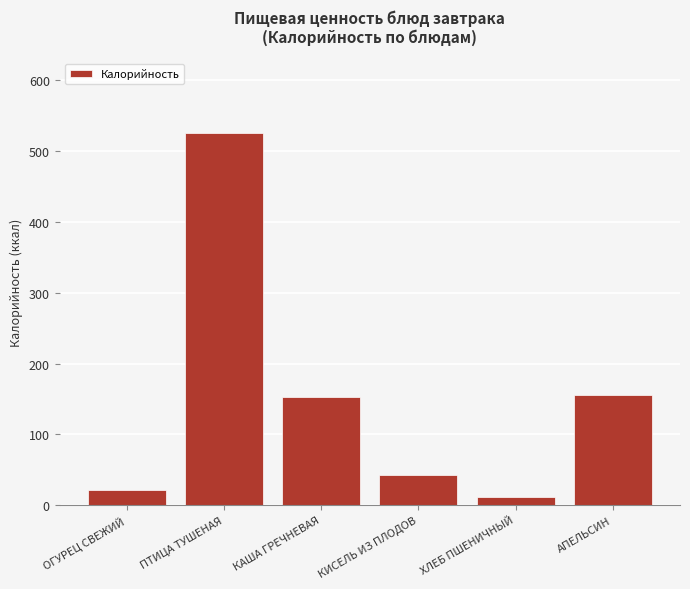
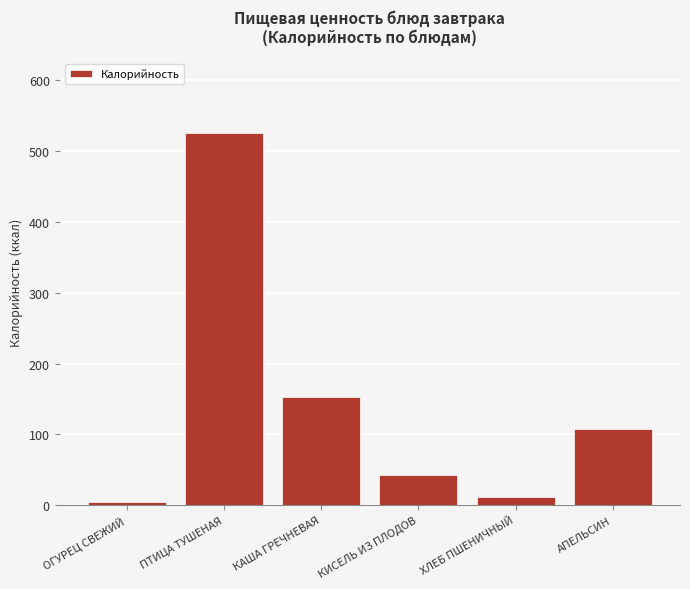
  {
-   "ОГУРЕЦ СВЕЖИЙ": 20,
+   "ОГУРЕЦ СВЕЖИЙ": 10,
    "ПТИЦА ТУШЕНАЯ": 530,
    "КАША ГРЕЧНЕВАЯ": 150,
    "КИСЕЛЬ ИЗ ПЛОДОВ": 40,
    "ХЛЕБ ПШЕНИЧНЫЙ": 10,
-   "АПЕЛЬСИН": 160
+   "АПЕЛЬСИН": 110
  }
